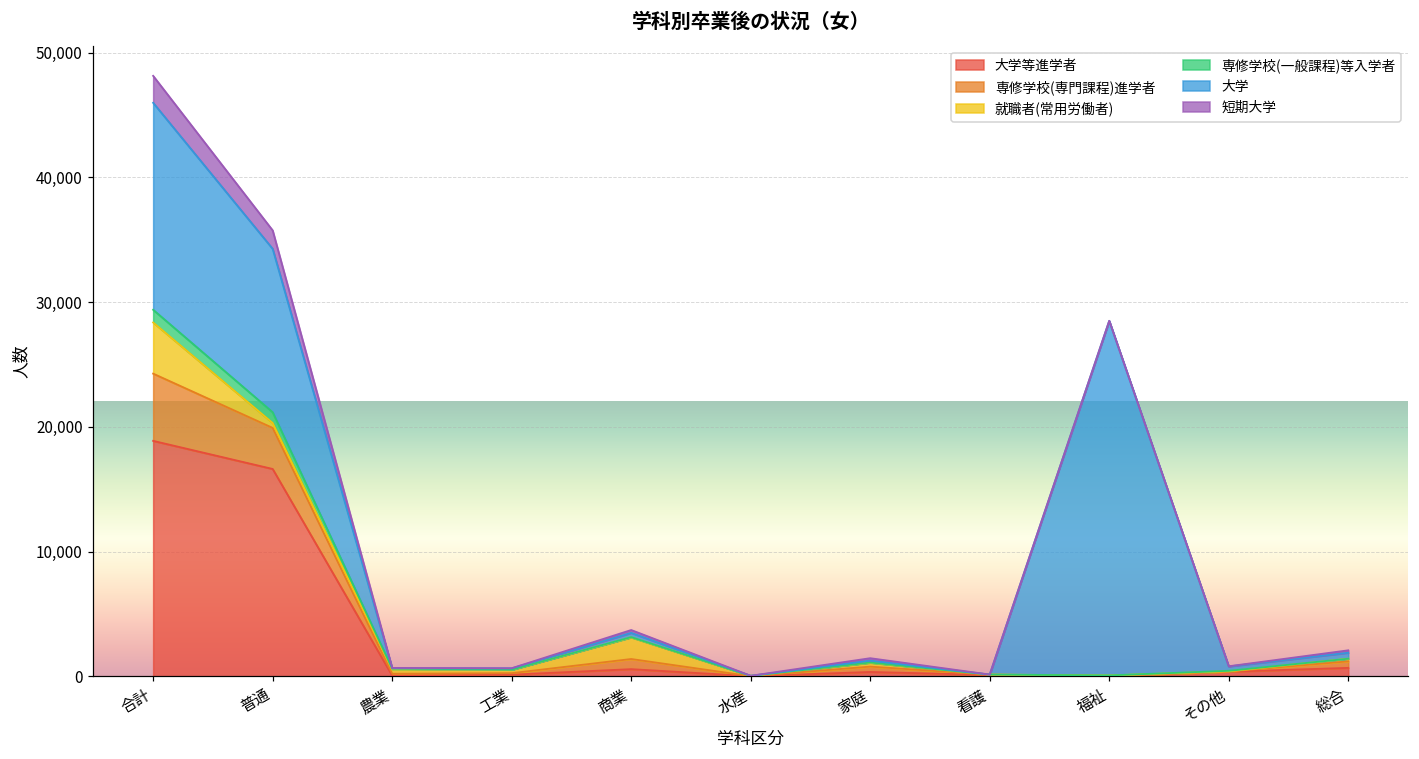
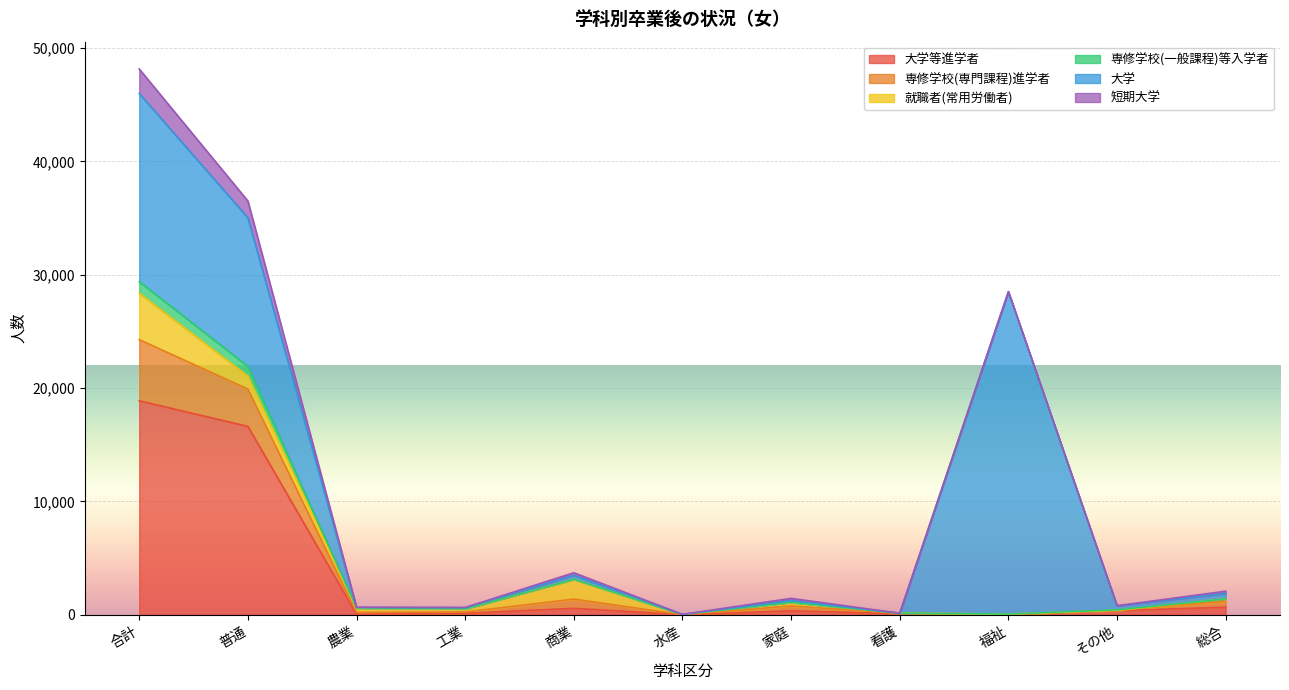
  {
    "就職者(常用労働者)": {
      "合計": "4,100",
-     "普通": "400"
+     "普通": "1,100"
    },
    "専修学校(一般課程)等入学者": {
      "合計": "1,000",
      "普通": "900"
    },
    "大学": {
      "合計": "16,600",
      "普通": "13,100",
      "商業": "300"
    },
    "短期大学": {
      "合計": "2,200",
      "普通": "1,500",
      "商業": "200"
    }
  }
